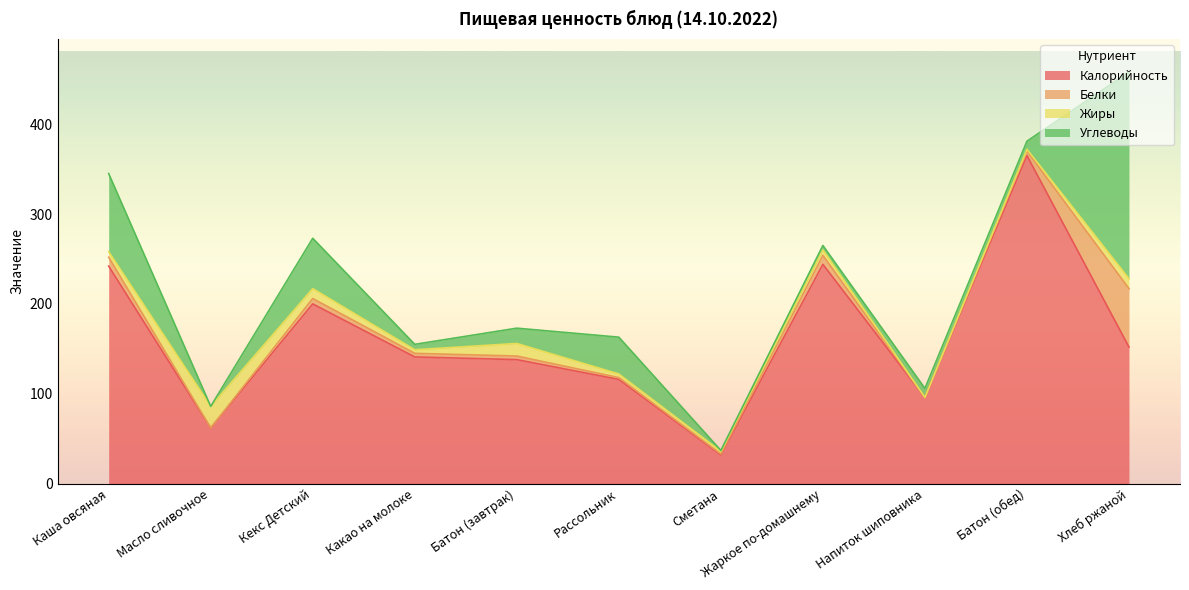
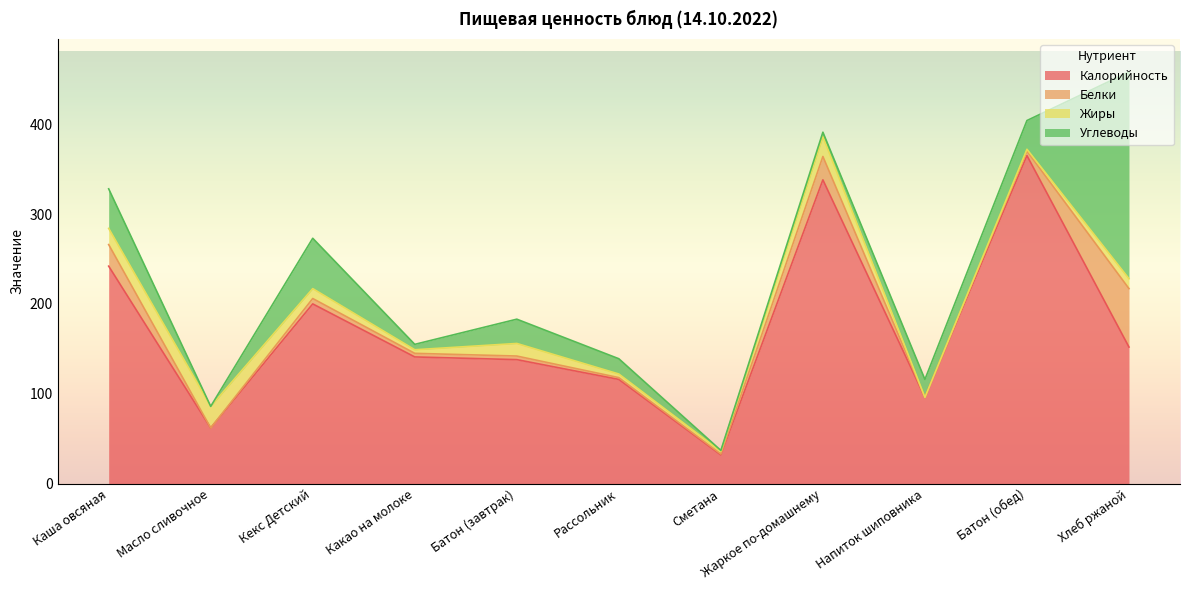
  {
    "Калорийность": {
      "Каша овсяная": 240,
      "Кекс Детский": 200,
      "Какао на молоке": 140,
      "Батон (завтрак)": 140,
-     "Жаркое по-домашнему": 240,
+     "Жаркое по-домашнему": 340,
      "Батон (обед)": 370,
      "Хлеб ржаной": 150
    },
    "Белки": {
-     "Каша овсяная": 10,
+     "Каша овсяная": 20,
      "Кекс Детский": 10,
      "Какао на молоке": 0,
      "Батон (завтрак)": 0,
-     "Жаркое по-домашнему": 10,
+     "Жаркое по-домашнему": 30,
      "Хлеб ржаной": 70
    },
    "Жиры": {
-     "Каша овсяная": 10,
+     "Каша овсяная": 20,
      "Кекс Детский": 10,
      "Какао на молоке": 0,
      "Батон (завтрак)": 10,
      "Рассольник": 0,
-     "Жаркое по-домашнему": 10,
+     "Жаркое по-домашнему": 20,
      "Хлеб ржаной": 10
    },
    "Углеводы": {
-     "Каша овсяная": 90,
+     "Каша овсяная": 40,
      "Кекс Детский": 60,
      "Какао на молоке": 10,
-     "Батон (завтрак)": 20,
-     "Рассольник": 40,
+     "Батон (завтрак)": 30,
+     "Рассольник": 20,
      "Жаркое по-домашнему": 10,
-     "Напиток шиповника": 10,
-     "Батон (обед)": 10
+     "Напиток шиповника": 20,
+     "Батон (обед)": 30
    }
  }
